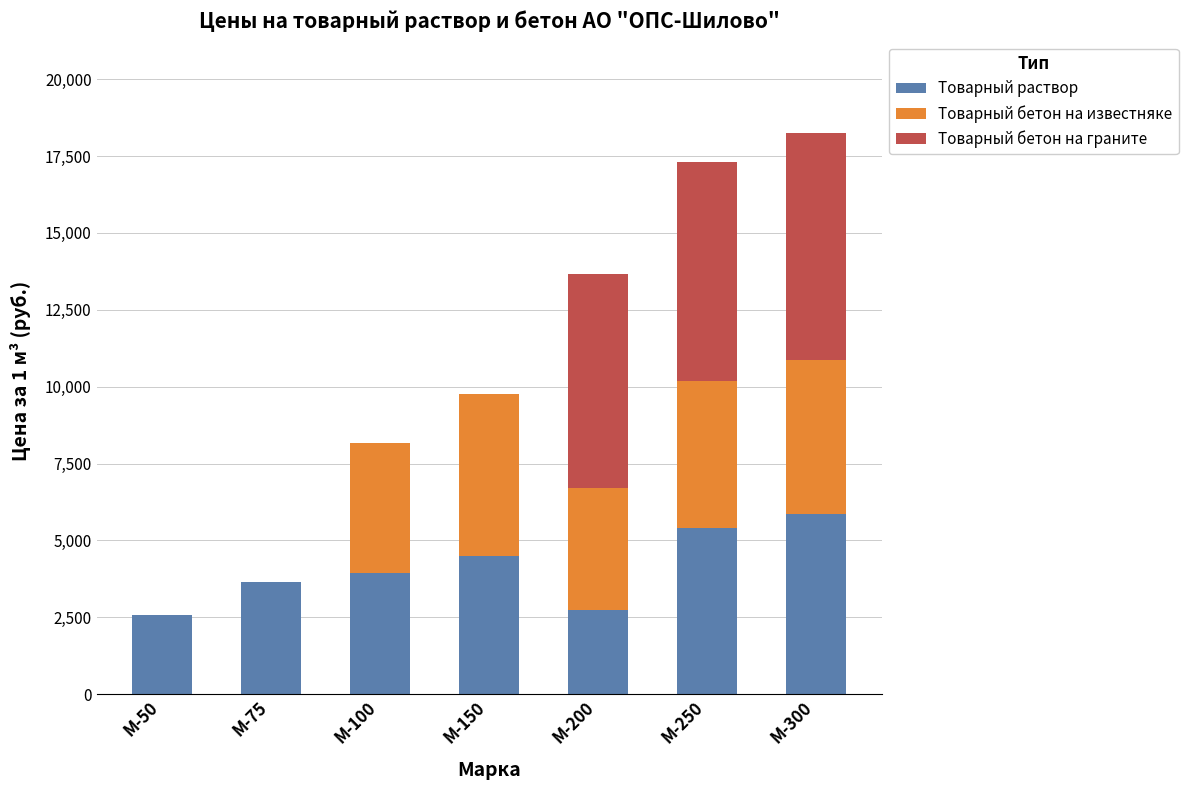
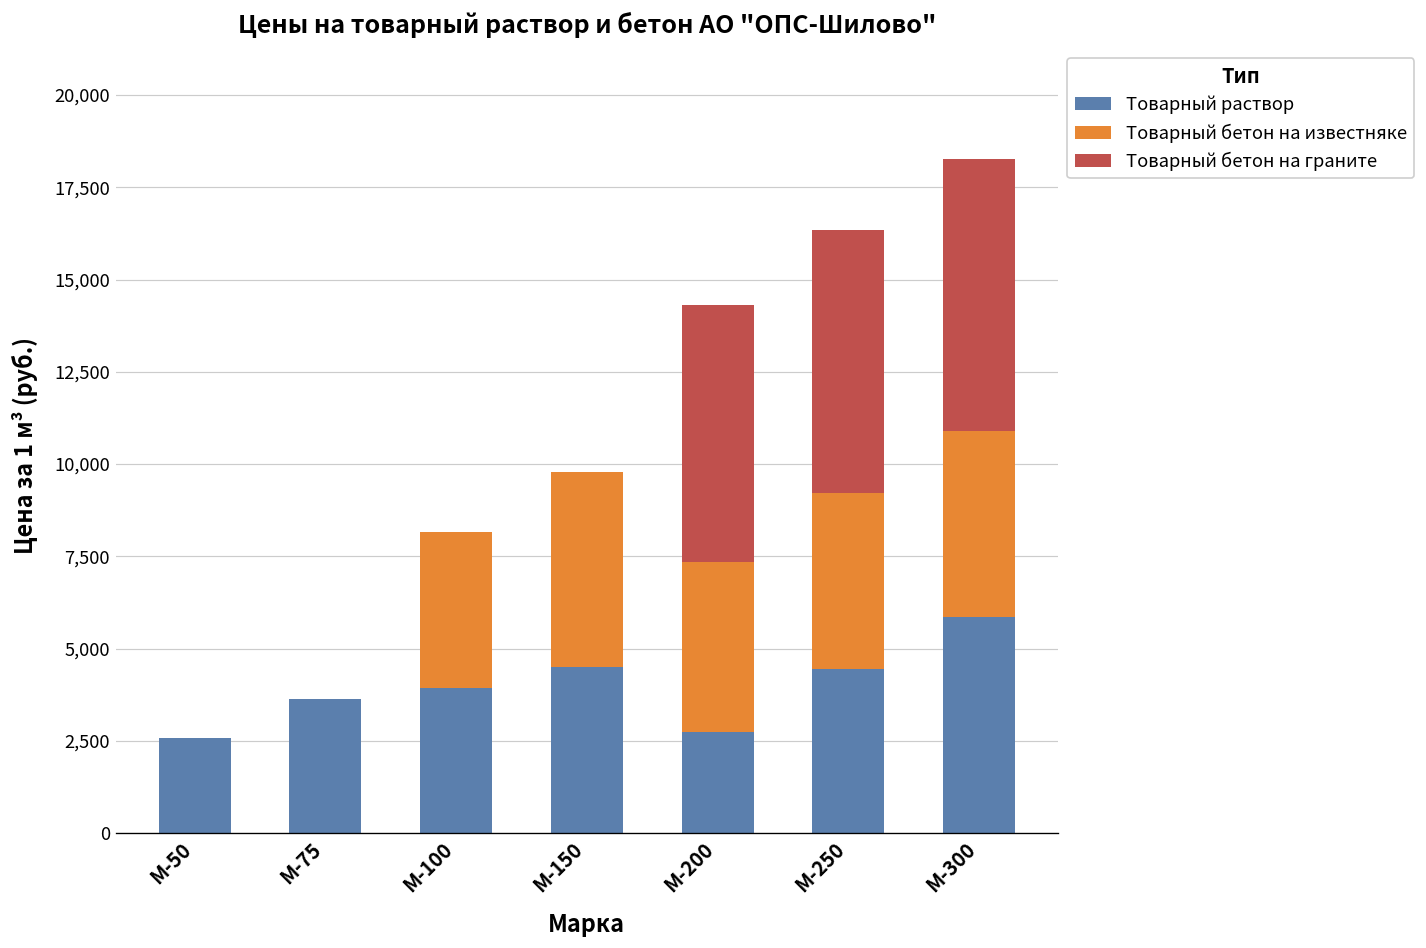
  {
    "Товарный раствор": {
      "М-50": "2,600",
      "М-75": "3,600",
      "М-100": "3,900",
      "М-150": "4,500",
      "М-200": "2,700",
-     "М-250": "5,400",
+     "М-250": "4,400",
      "М-300": "5,800"
    },
    "Товарный бетон на известняке": {
      "М-50": "0",
      "М-75": "0",
      "М-100": "4,200",
      "М-150": "5,300",
-     "М-200": "3,900",
+     "М-200": "4,600",
      "М-250": "4,800",
      "М-300": "5,000"
    },
    "Товарный бетон на граните": {
      "М-50": "0",
      "М-75": "0",
      "М-100": "0",
      "М-150": "0",
      "М-200": "7,000",
      "М-250": "7,100",
      "М-300": "7,400"
    }
  }
